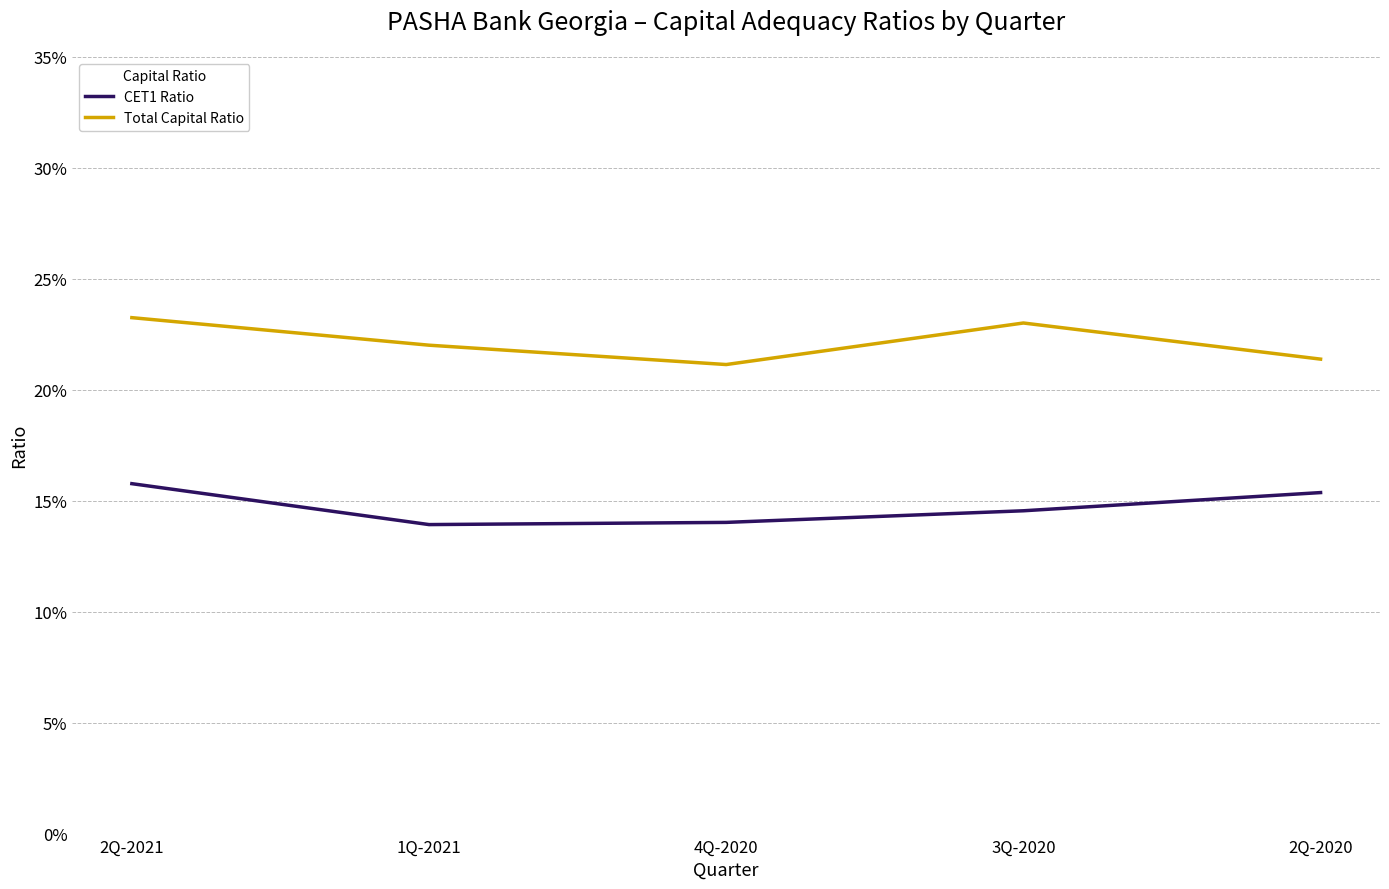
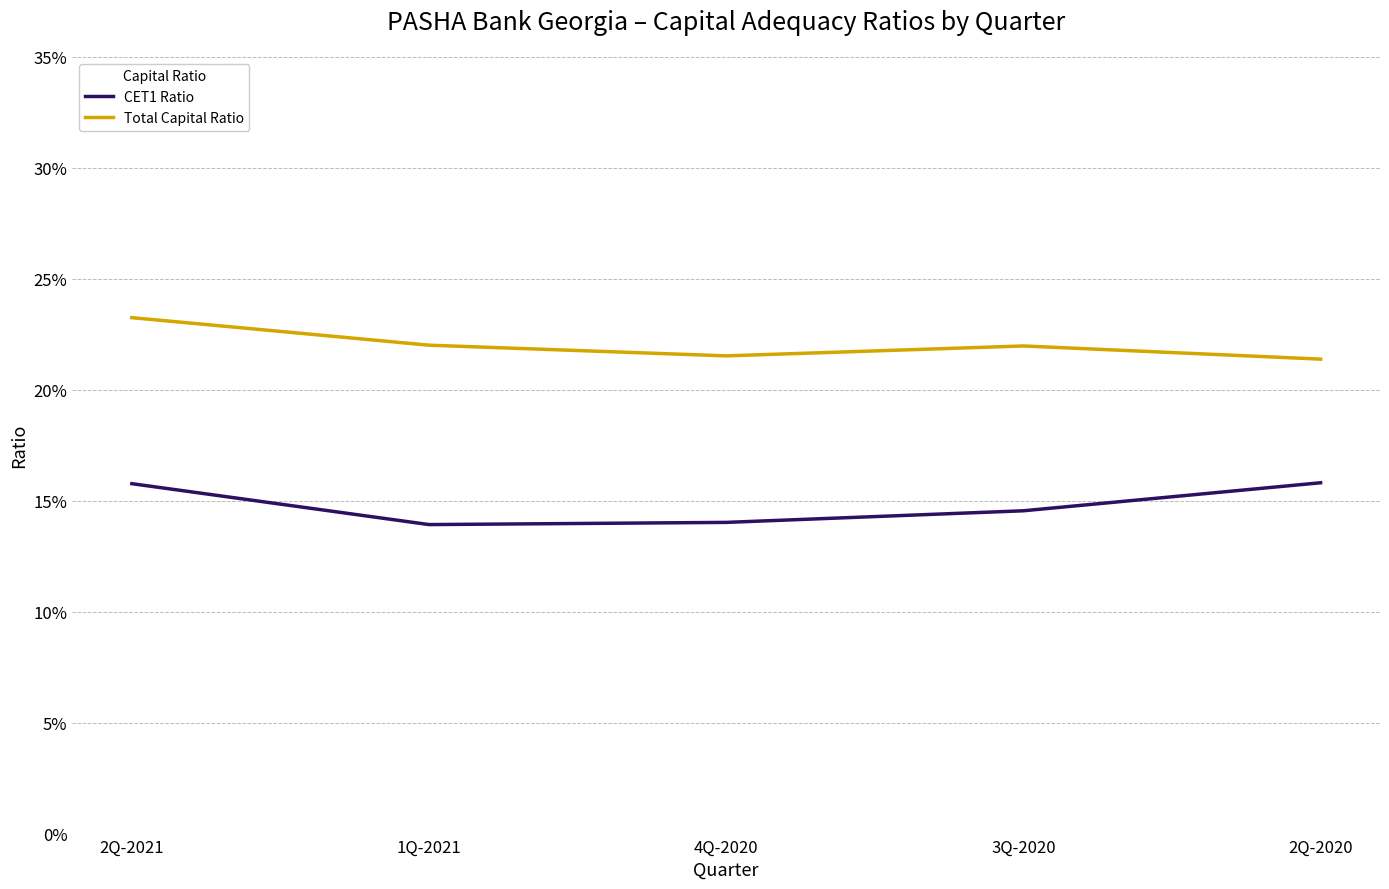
  {
    "CET1 Ratio": {
      "2Q-2021": "15.8%",
      "1Q-2021": "13.9%",
      "4Q-2020": "14.0%",
      "3Q-2020": "14.5%",
-     "2Q-2020": "15.4%"
+     "2Q-2020": "15.8%"
    },
    "Total Capital Ratio": {
      "2Q-2021": "23.2%",
      "1Q-2021": "22.0%",
-     "4Q-2020": "21.1%",
-     "3Q-2020": "23.0%",
+     "4Q-2020": "21.5%",
+     "3Q-2020": "22.0%",
      "2Q-2020": "21.4%"
    }
  }
